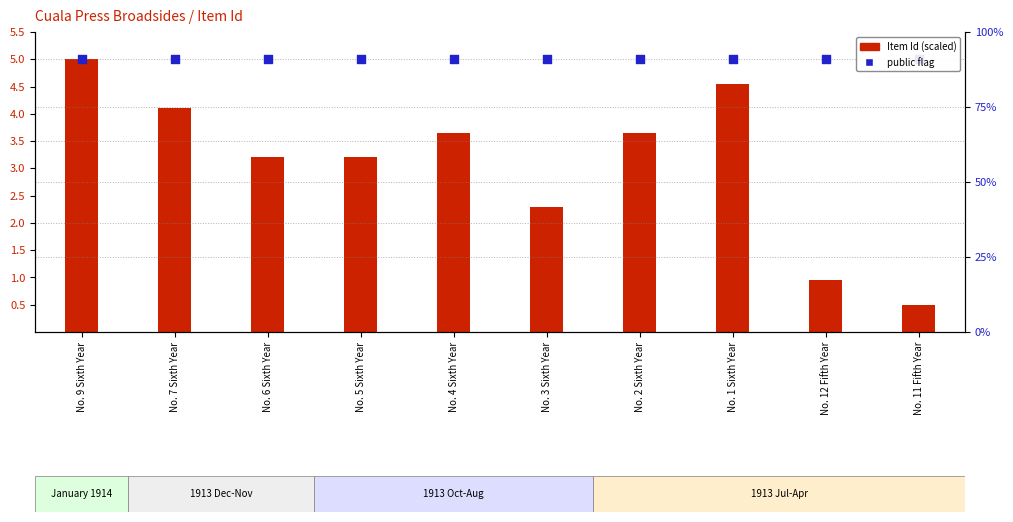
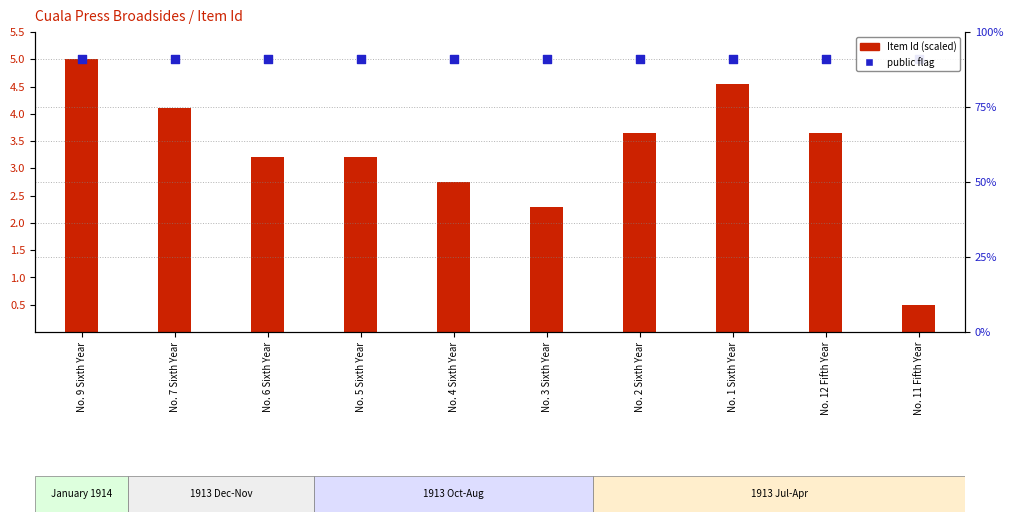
  {
    "Item Id (scaled)": {
      "No. 9 Sixth Year": 5.0,
      "No. 7 Sixth Year": 4.1,
      "No. 6 Sixth Year": 3.2,
      "No. 5 Sixth Year": 3.2,
-     "No. 4 Sixth Year": 3.7,
+     "No. 4 Sixth Year": 2.8,
      "No. 3 Sixth Year": 2.3,
      "No. 2 Sixth Year": 3.7,
      "No. 1 Sixth Year": 4.6,
-     "No. 12 Fifth Year": 1.0,
+     "No. 12 Fifth Year": 3.7,
      "No. 11 Fifth Year": 0.5
    }
  }
